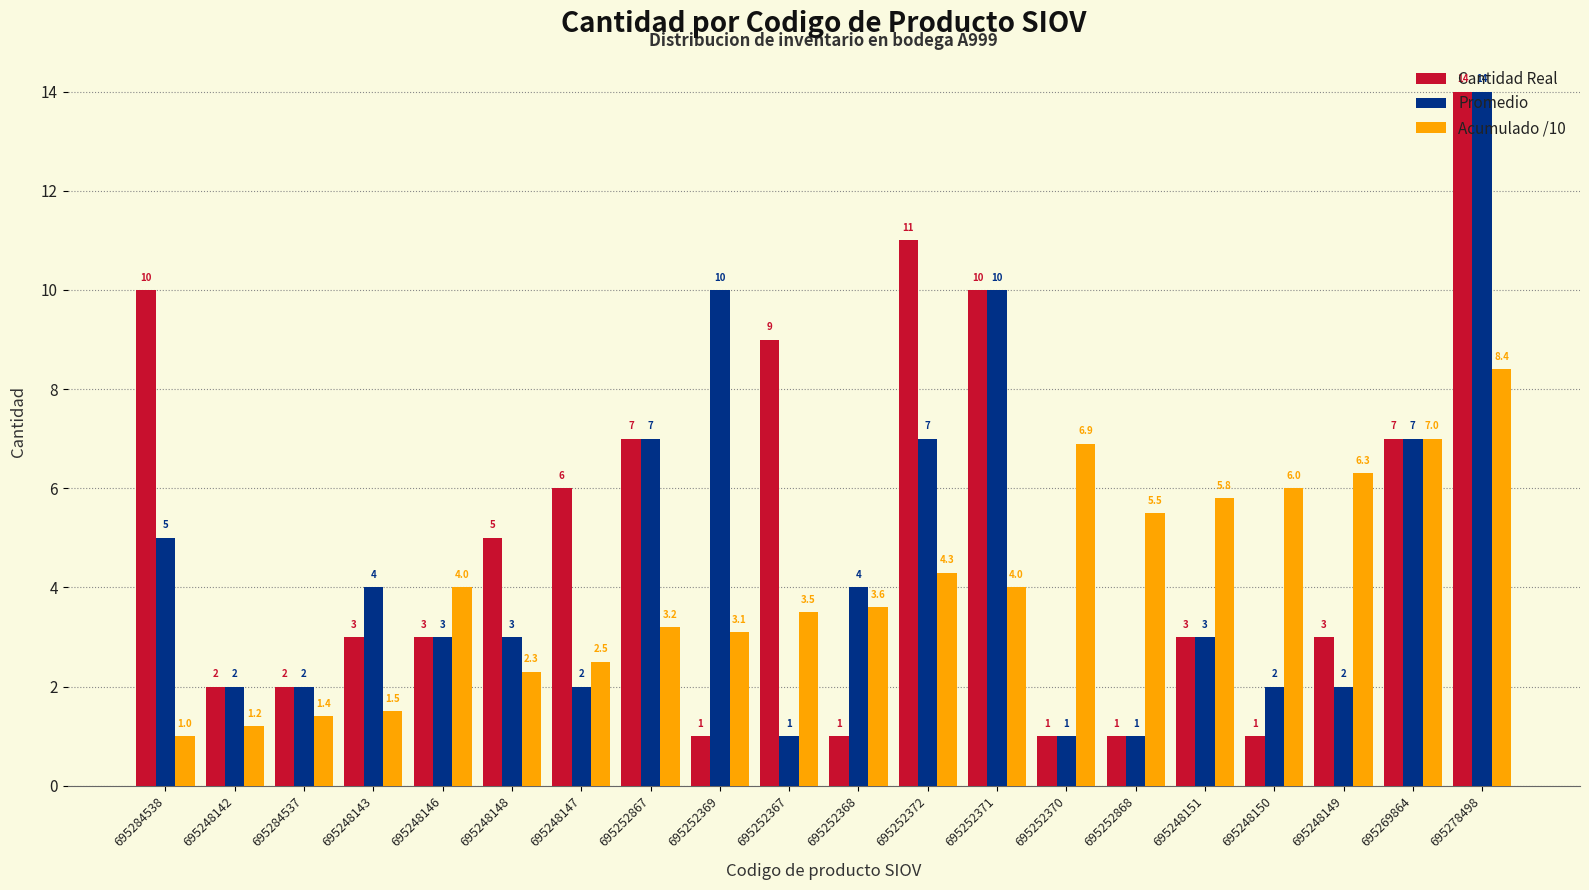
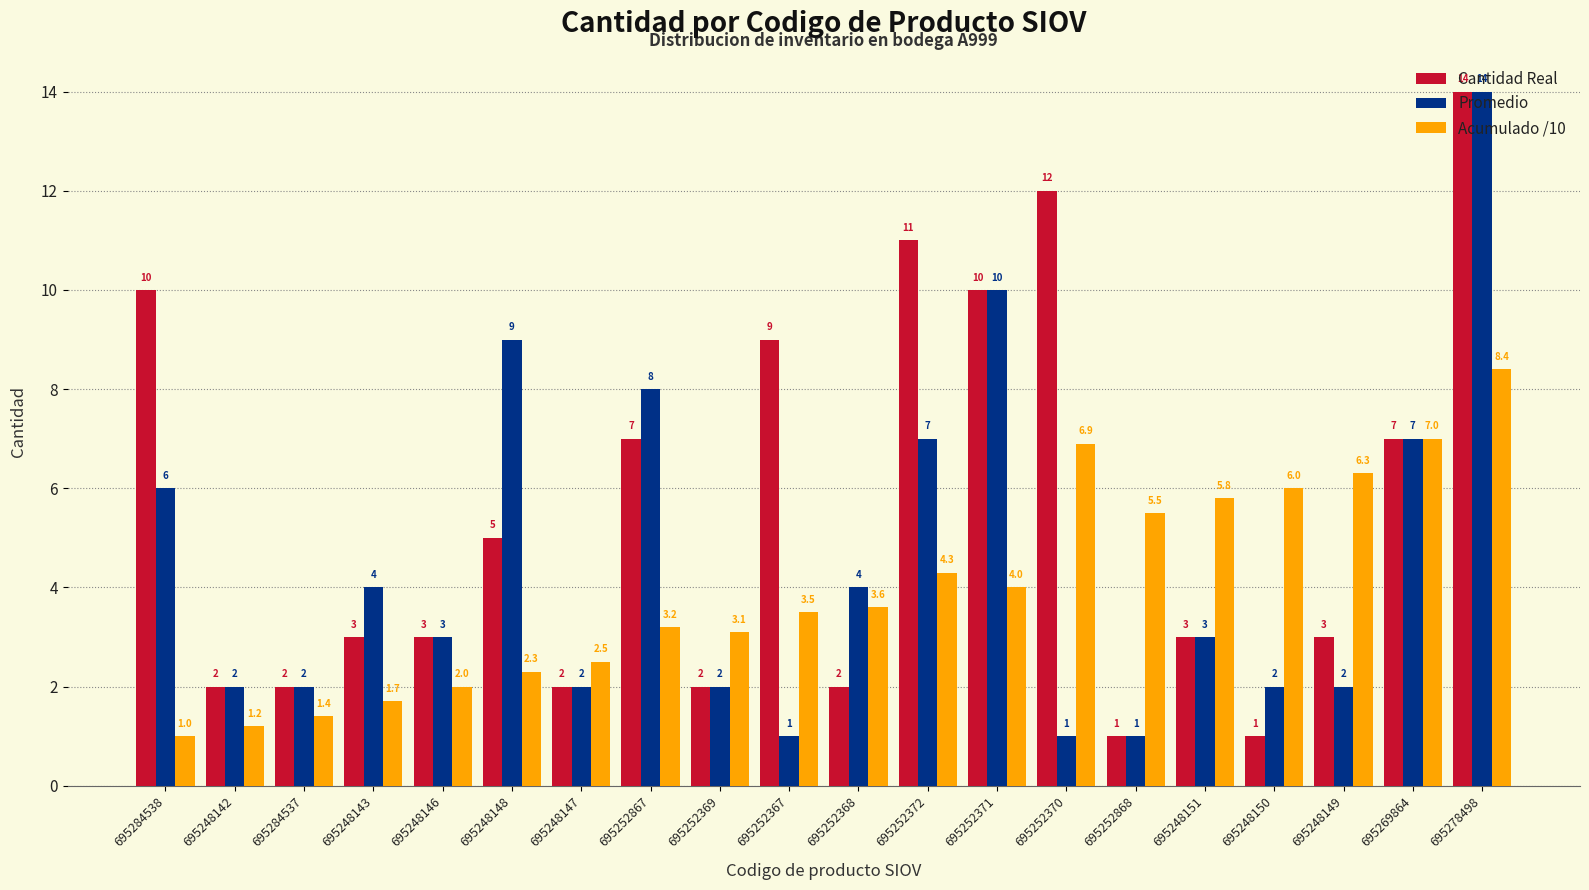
  {
    "Cantidad Real": {
      "695284538": 10,
      "695248142": 2,
      "695284537": 2,
      "695248143": 3,
      "695248146": 3,
      "695248148": 5,
-     "695248147": 6,
+     "695248147": 2,
      "695252867": 7,
-     "695252369": 1,
+     "695252369": 2,
      "695252367": 9,
-     "695252368": 1,
+     "695252368": 2,
      "695252372": 11,
      "695252371": 10,
-     "695252370": 1,
+     "695252370": 12,
      "695252868": 1,
      "695248151": 3,
      "695248150": 1,
      "695248149": 3,
      "695269864": 7,
      "695278498": 14
    },
    "Promedio": {
-     "695284538": 5,
+     "695284538": 6,
      "695248142": 2,
      "695284537": 2,
      "695248143": 4,
      "695248146": 3,
-     "695248148": 3,
+     "695248148": 9,
      "695248147": 2,
-     "695252867": 7,
-     "695252369": 10,
+     "695252867": 8,
+     "695252369": 2,
      "695252367": 1,
      "695252368": 4,
      "695252372": 7,
      "695252371": 10,
      "695252370": 1,
      "695252868": 1,
      "695248151": 3,
      "695248150": 2,
      "695248149": 2,
      "695269864": 7,
      "695278498": 14
    },
    "Acumulado /10": {
      "695284538": 1.0,
      "695248142": 1.2,
      "695284537": 1.4,
-     "695248143": 1.5,
-     "695248146": 4.0,
+     "695248143": 1.7,
+     "695248146": 2.0,
      "695248148": 2.3,
      "695248147": 2.5,
      "695252867": 3.2,
      "695252369": 3.1,
      "695252367": 3.5,
      "695252368": 3.6,
      "695252372": 4.3,
      "695252371": 4.0,
      "695252370": 6.9,
      "695252868": 5.5,
      "695248151": 5.8,
      "695248150": 6.0,
      "695248149": 6.3,
      "695269864": 7.0,
      "695278498": 8.4
    }
  }
